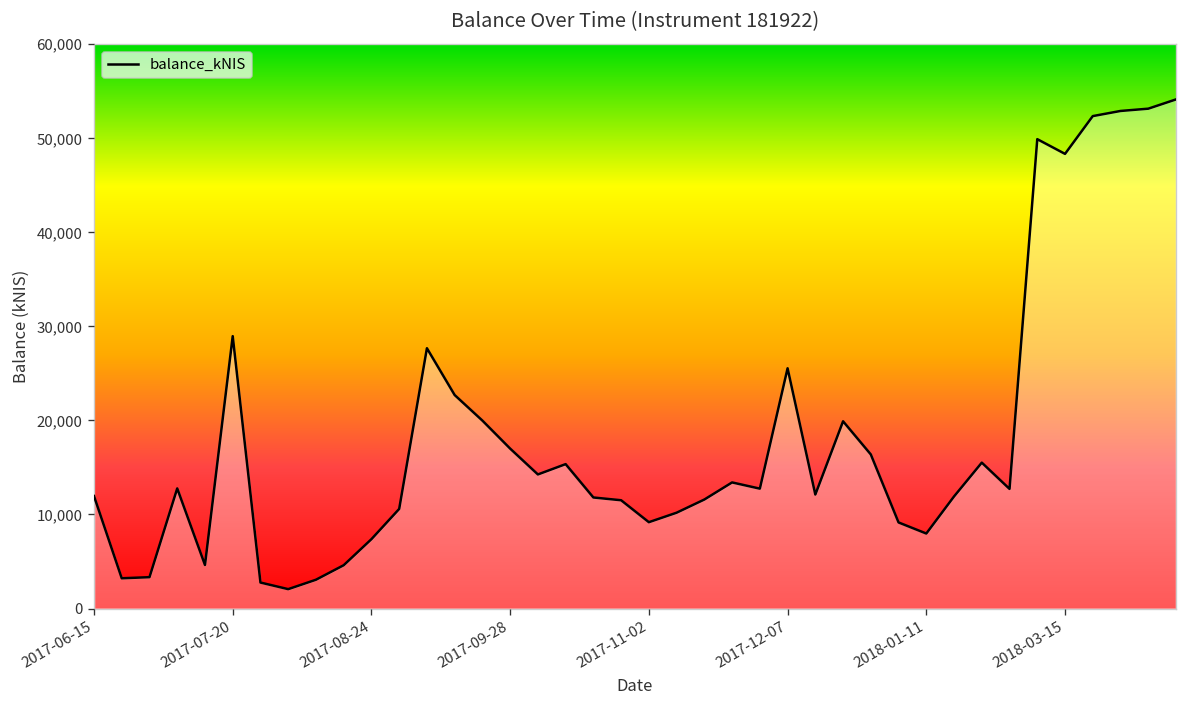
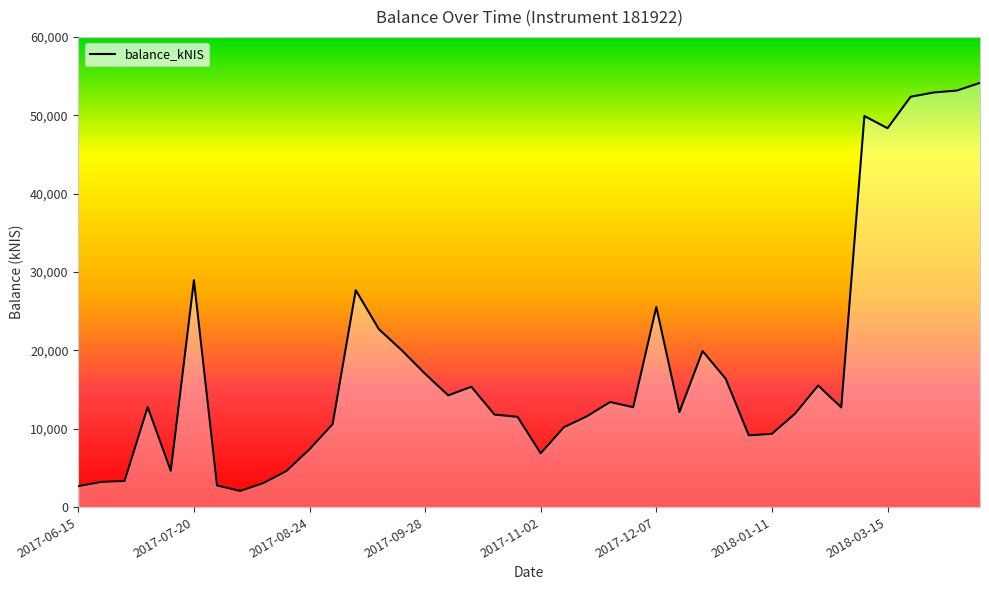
  {
-   "2017-06-15": "12,000",
+   "2017-06-15": "3,000",
    "2017-07-20": "29,000",
    "2017-08-24": "7,000",
    "2017-09-28": "17,000",
-   "2017-11-02": "9,000",
+   "2017-11-02": "7,000",
    "2017-12-07": "26,000",
-   "2018-01-11": "8,000",
+   "2018-01-11": "9,000",
    "2018-03-15": "48,000"
  }
